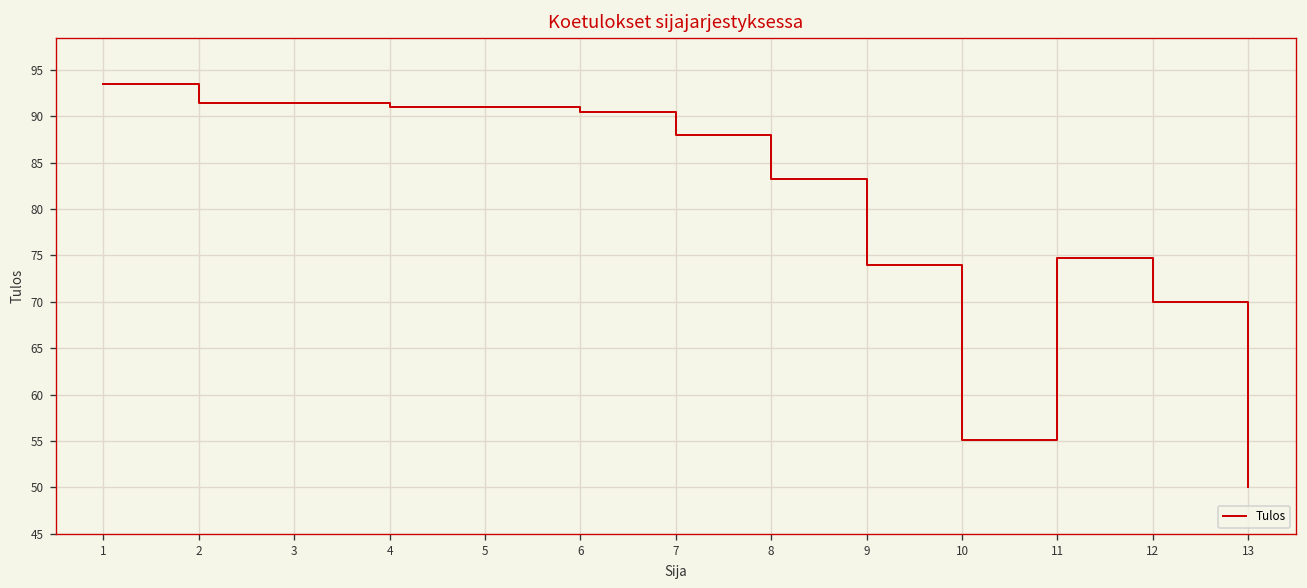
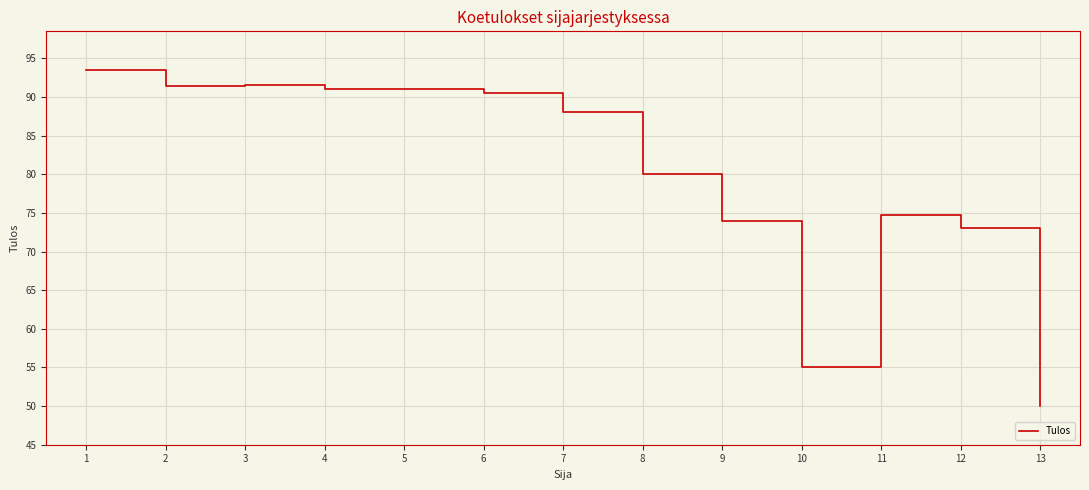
  {
    "1": 94,
    "2": 91,
    "3": 92,
    "4": 91,
    "5": 91,
    "6": 91,
    "7": 88,
-   "8": 83,
+   "8": 80,
    "9": 74,
    "10": 55,
    "11": 75,
-   "12": 70,
+   "12": 73,
    "13": 50
  }
